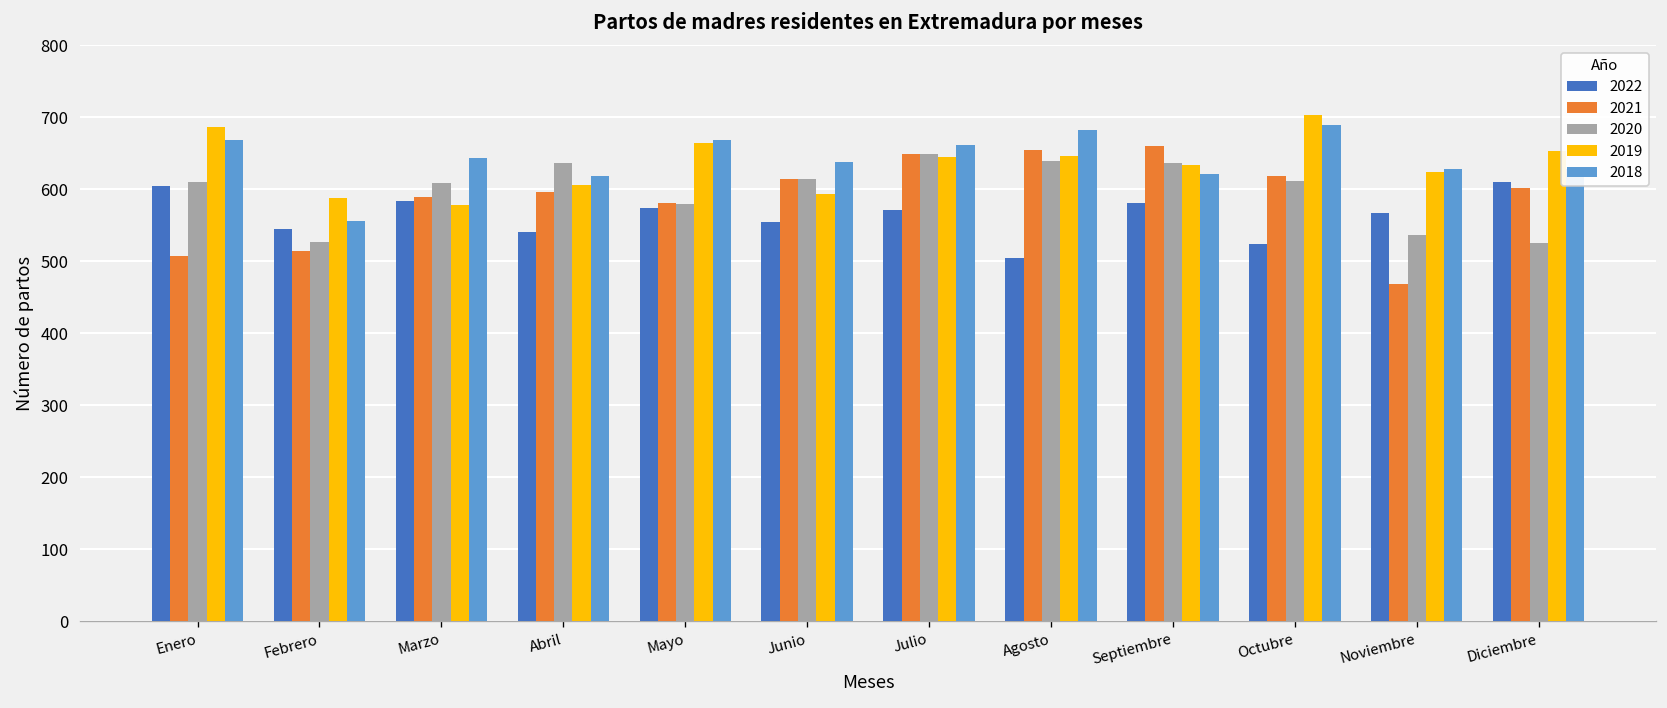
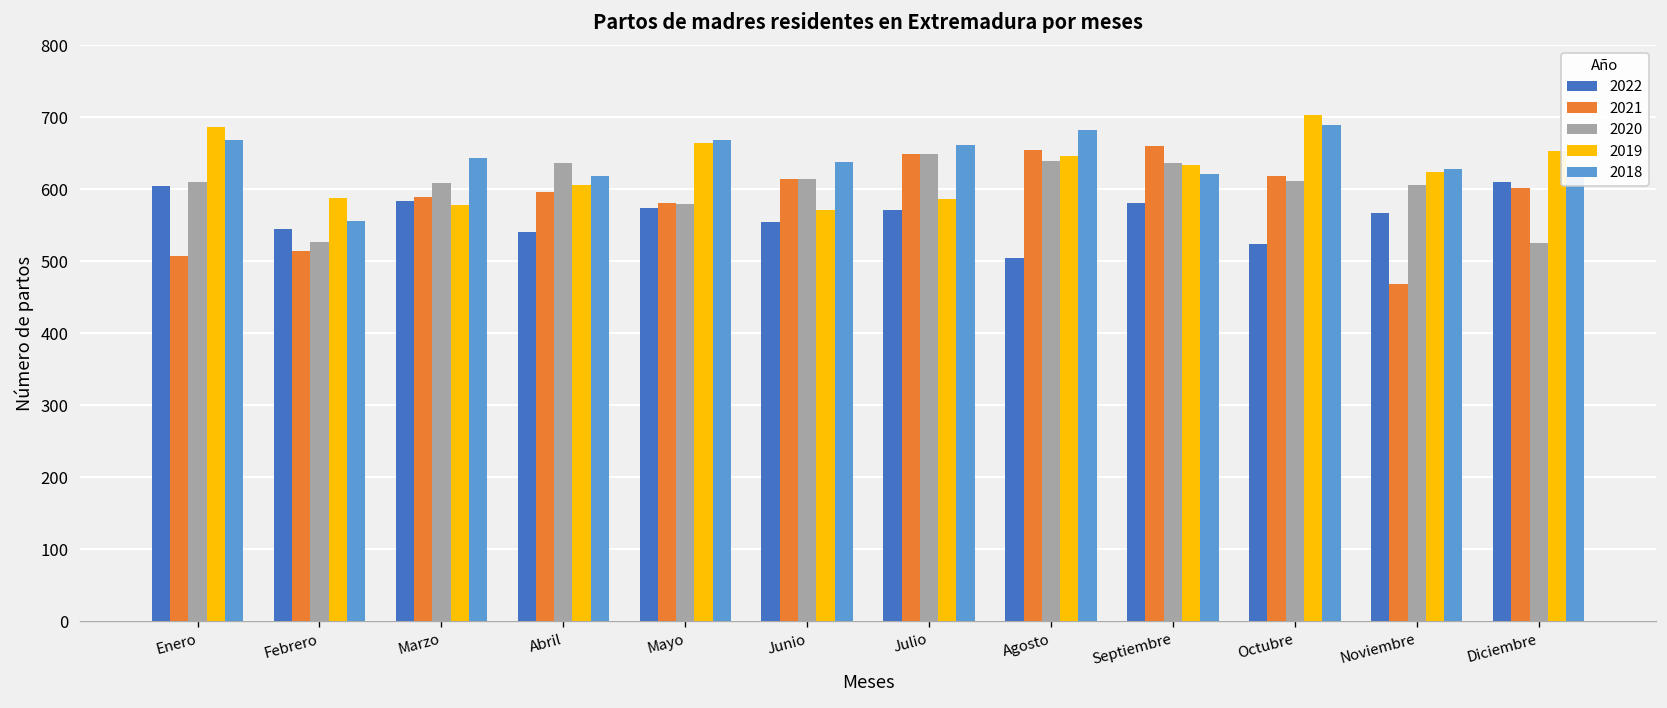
  {
    "2021": {
      "Enero": 510,
      "Febrero": 520,
      "Marzo": 590,
      "Abril": 600,
      "Mayo": 580,
      "Junio": 610,
      "Julio": 650,
      "Agosto": 660,
      "Septiembre": 660,
      "Octubre": 620,
      "Noviembre": 470,
      "Diciembre": 600
    },
    "2020": {
      "Enero": 610,
      "Febrero": 530,
      "Marzo": 610,
      "Abril": 640,
      "Mayo": 580,
      "Junio": 620,
      "Julio": 650,
      "Agosto": 640,
      "Septiembre": 640,
      "Octubre": 610,
-     "Noviembre": 540,
+     "Noviembre": 610,
      "Diciembre": 530
    },
    "2019": {
      "Enero": 690,
      "Febrero": 590,
      "Marzo": 580,
      "Abril": 610,
      "Mayo": 660,
-     "Junio": 590,
-     "Julio": 650,
+     "Junio": 570,
+     "Julio": 590,
      "Agosto": 650,
      "Septiembre": 630,
      "Octubre": 700,
      "Noviembre": 620,
      "Diciembre": 650
    }
  }
